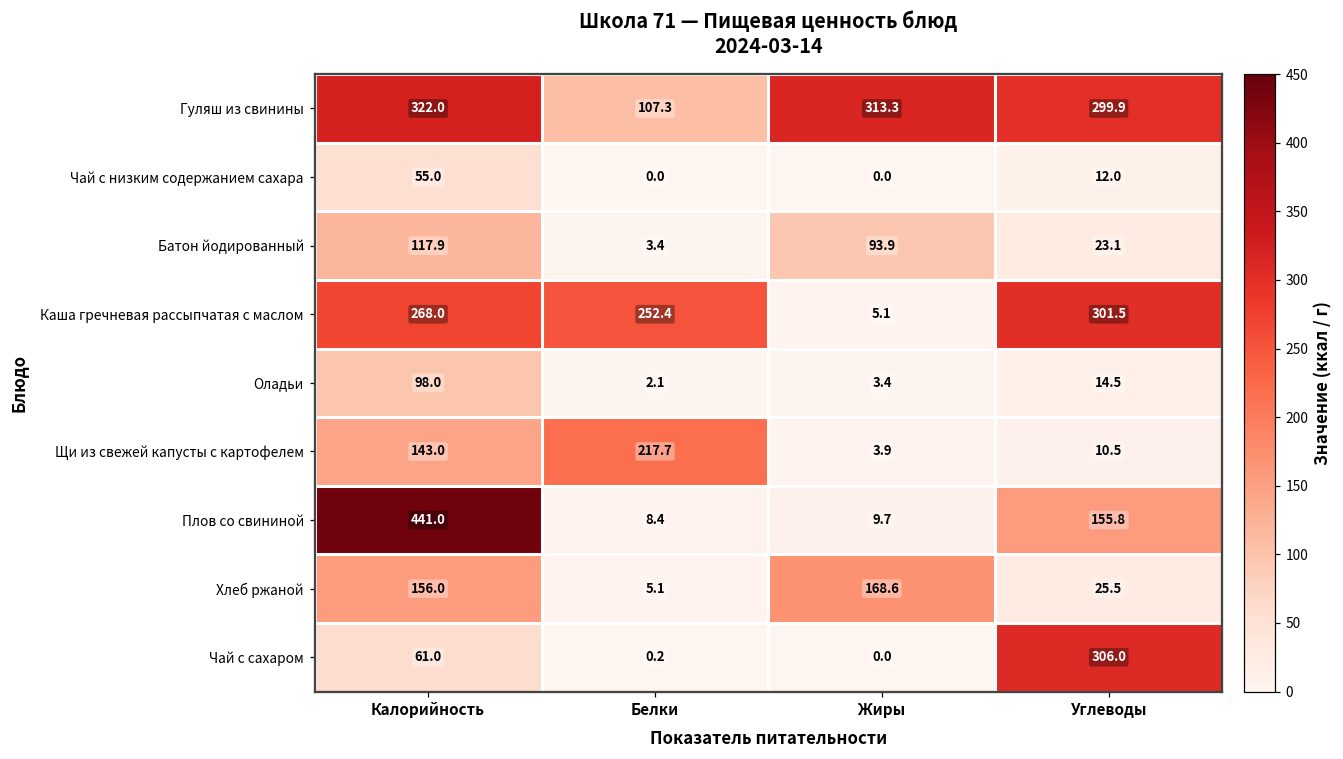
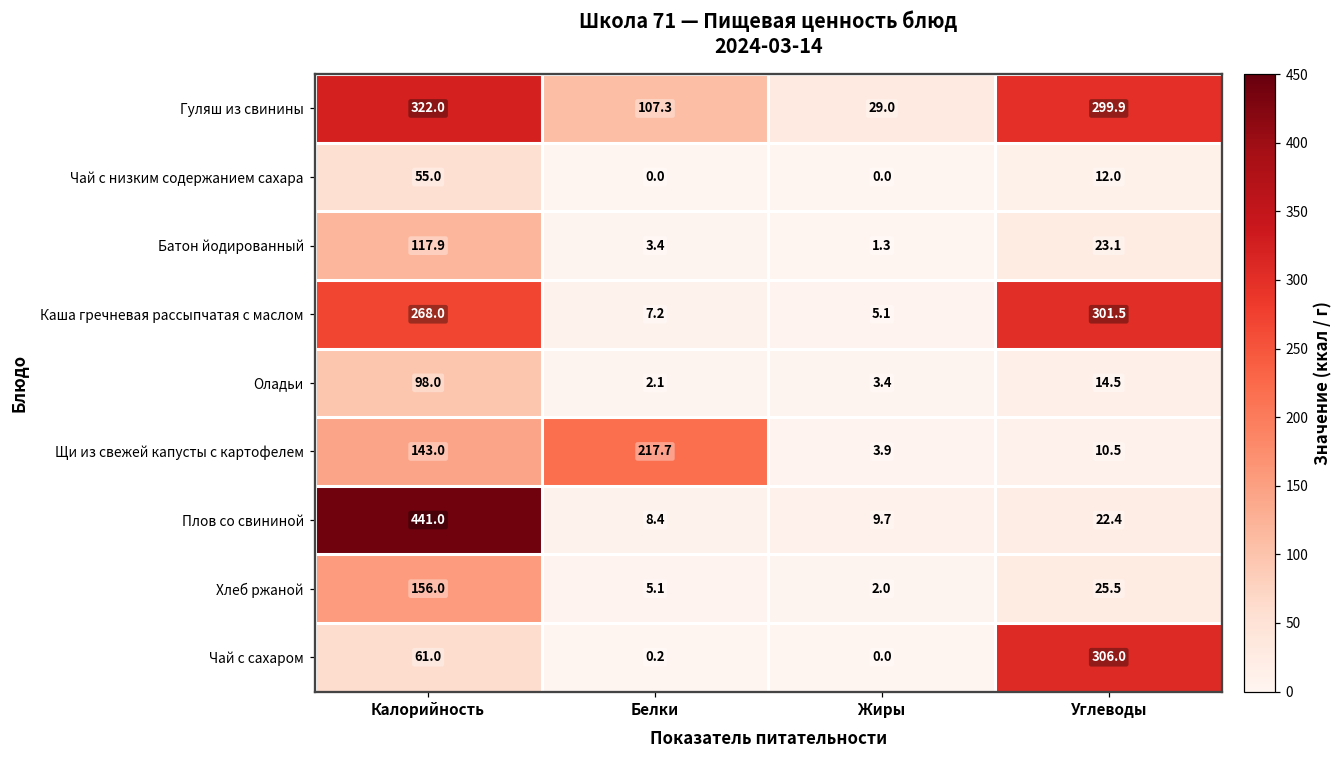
  {
    "Гуляш из свинины": {
-     "Жиры": 313.3
+     "Жиры": 29.0
    },
    "Батон йодированный": {
-     "Жиры": 93.9
+     "Жиры": 1.3
    },
    "Каша гречневая рассыпчатая с маслом": {
-     "Белки": 252.4
+     "Белки": 7.2
    },
    "Плов со свининой": {
-     "Углеводы": 155.8
+     "Углеводы": 22.4
    },
    "Хлеб ржаной": {
-     "Жиры": 168.6
+     "Жиры": 2.0
    }
  }
